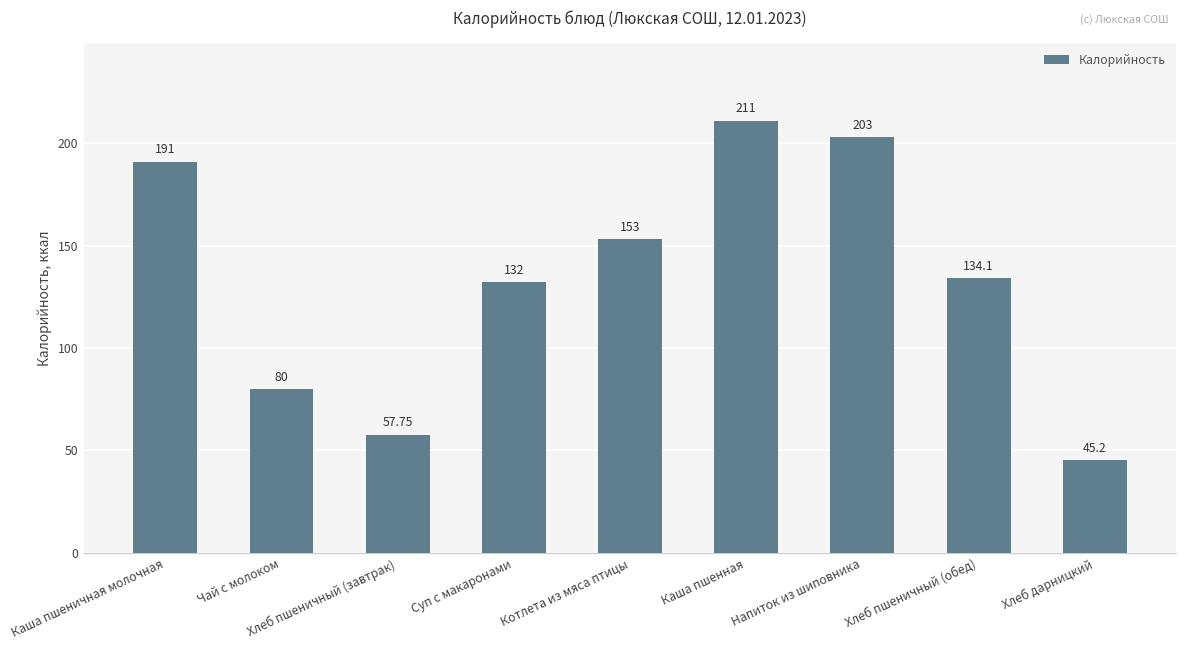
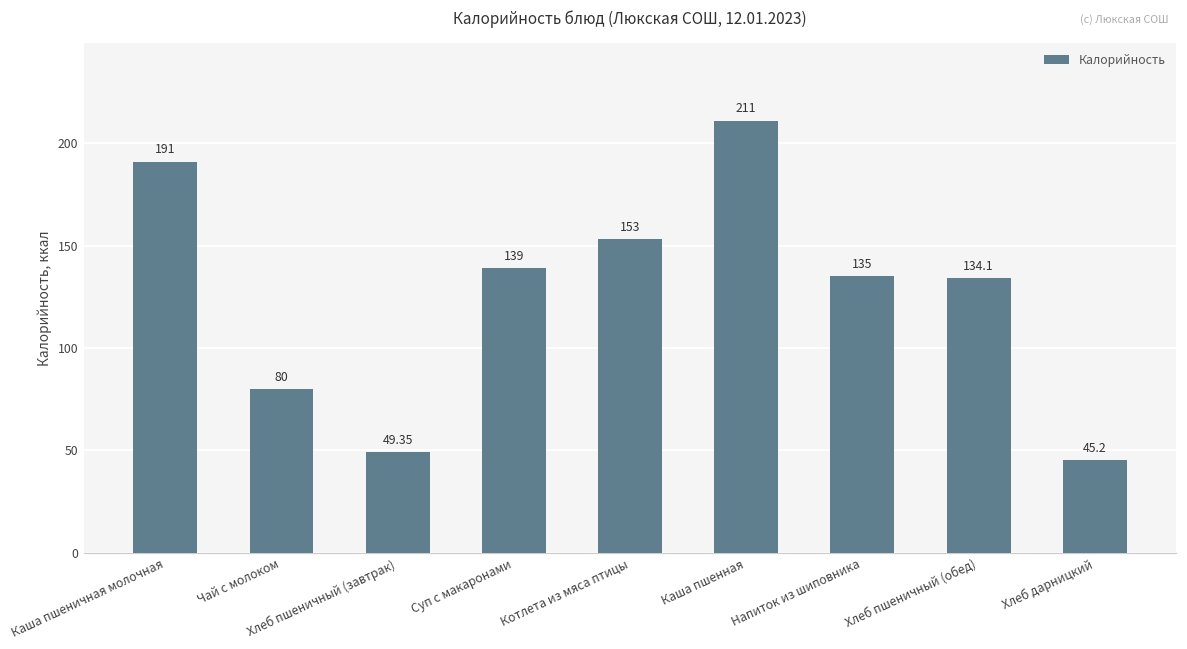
  {
    "Каша пшеничная молочная": 191,
    "Чай с молоком": 80,
-   "Хлеб пшеничный (завтрак)": 57.75,
-   "Суп с макаронами": 132,
+   "Хлеб пшеничный (завтрак)": 49.35,
+   "Суп с макаронами": 139,
    "Котлета из мяса птицы": 153,
    "Каша пшенная": 211,
-   "Напиток из шиповника": 203,
+   "Напиток из шиповника": 135,
    "Хлеб пшеничный (обед)": 134.1,
    "Хлеб дарницкий": 45.2
  }
